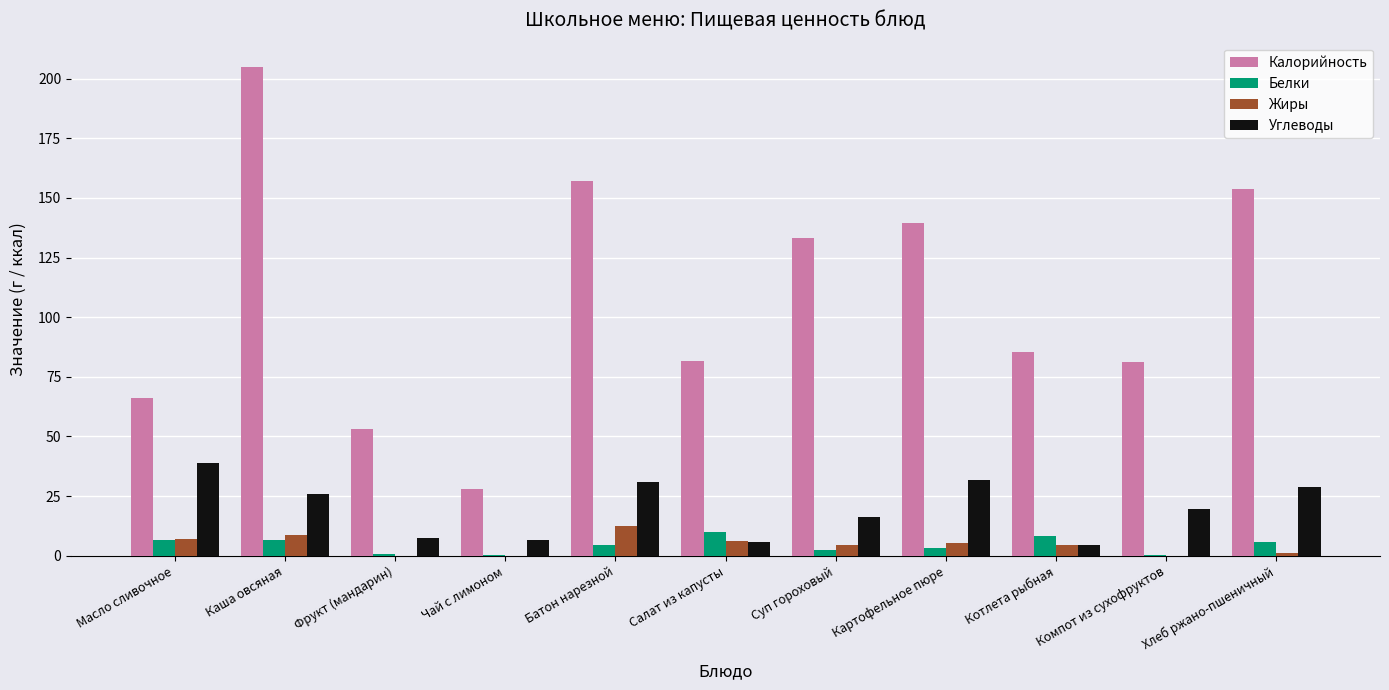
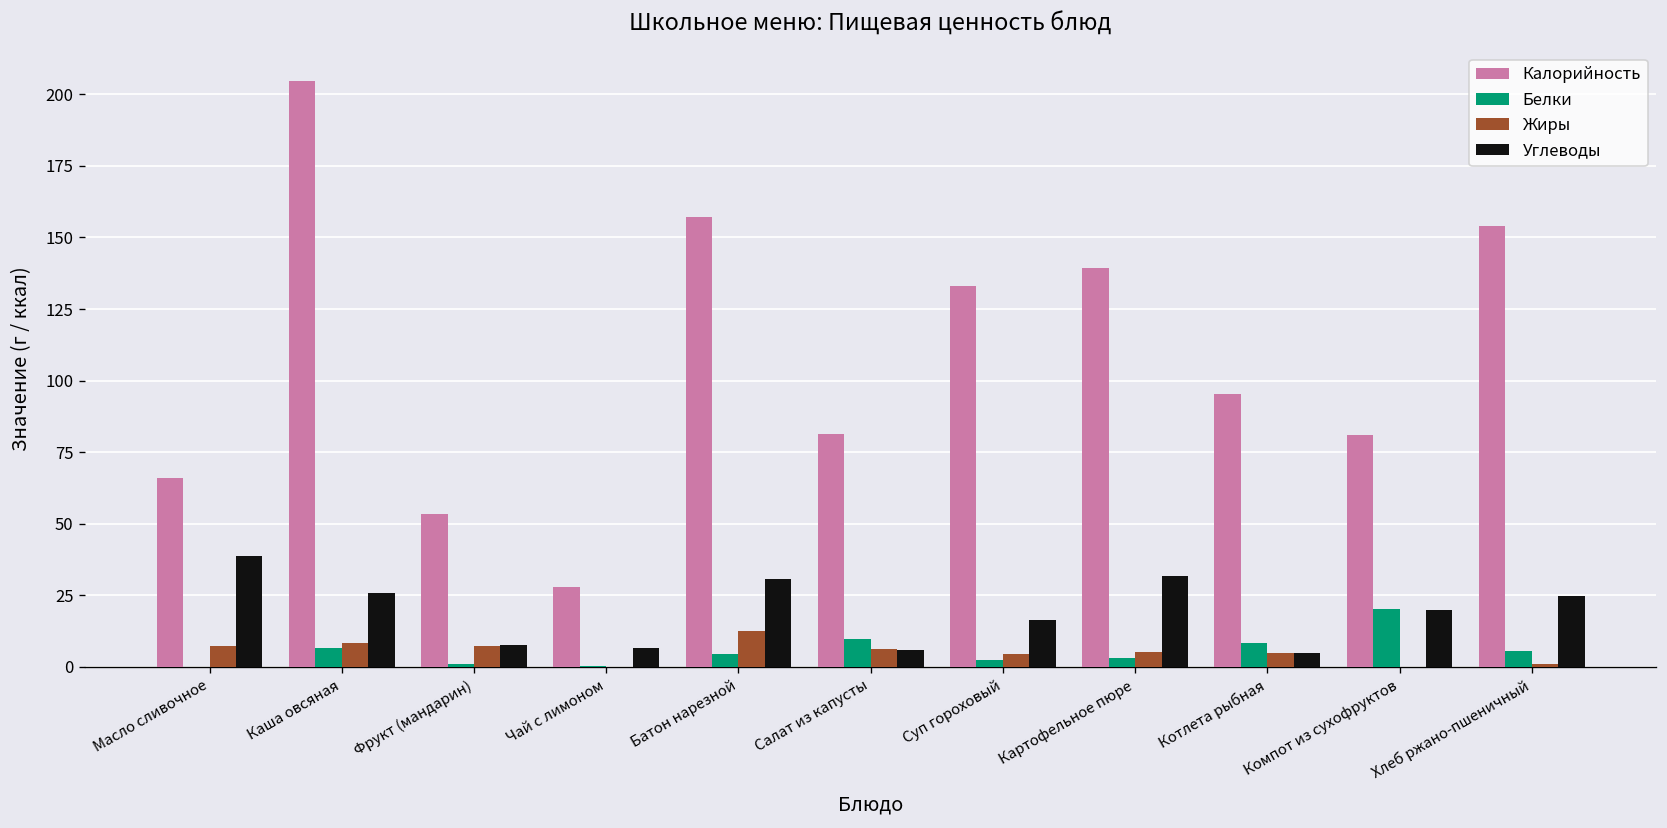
  {
    "Калорийность": {
      "Масло сливочное": 66,
      "Каша овсяная": 205,
      "Фрукт (мандарин)": 53,
      "Чай с лимоном": 28,
      "Батон нарезной": 157,
      "Салат из капусты": 82,
      "Суп гороховый": 133,
      "Картофельное пюре": 139,
-     "Котлета рыбная": 85,
+     "Котлета рыбная": 95,
      "Компот из сухофруктов": 81,
      "Хлеб ржано-пшеничный": 154
    },
    "Белки": {
-     "Масло сливочное": 7,
+     "Масло сливочное": 0,
      "Каша овсяная": 7,
      "Батон нарезной": 5,
      "Салат из капусты": 10,
      "Суп гороховый": 2,
      "Картофельное пюре": 3,
      "Котлета рыбная": 8,
-     "Компот из сухофруктов": 1,
+     "Компот из сухофруктов": 20,
      "Хлеб ржано-пшеничный": 6
    },
    "Жиры": {
      "Масло сливочное": 7,
      "Каша овсяная": 9,
-     "Фрукт (мандарин)": 0,
+     "Фрукт (мандарин)": 7,
      "Батон нарезной": 12,
      "Салат из капусты": 6,
      "Суп гороховый": 5,
      "Картофельное пюре": 5,
      "Котлета рыбная": 5,
      "Компот из сухофруктов": 0
    },
    "Углеводы": {
      "Масло сливочное": 39,
      "Каша овсяная": 26,
      "Фрукт (мандарин)": 8,
      "Чай с лимоном": 7,
      "Батон нарезной": 31,
      "Салат из капусты": 6,
      "Суп гороховый": 16,
      "Картофельное пюре": 32,
      "Котлета рыбная": 5,
      "Компот из сухофруктов": 20,
-     "Хлеб ржано-пшеничный": 29
+     "Хлеб ржано-пшеничный": 25
    }
  }
